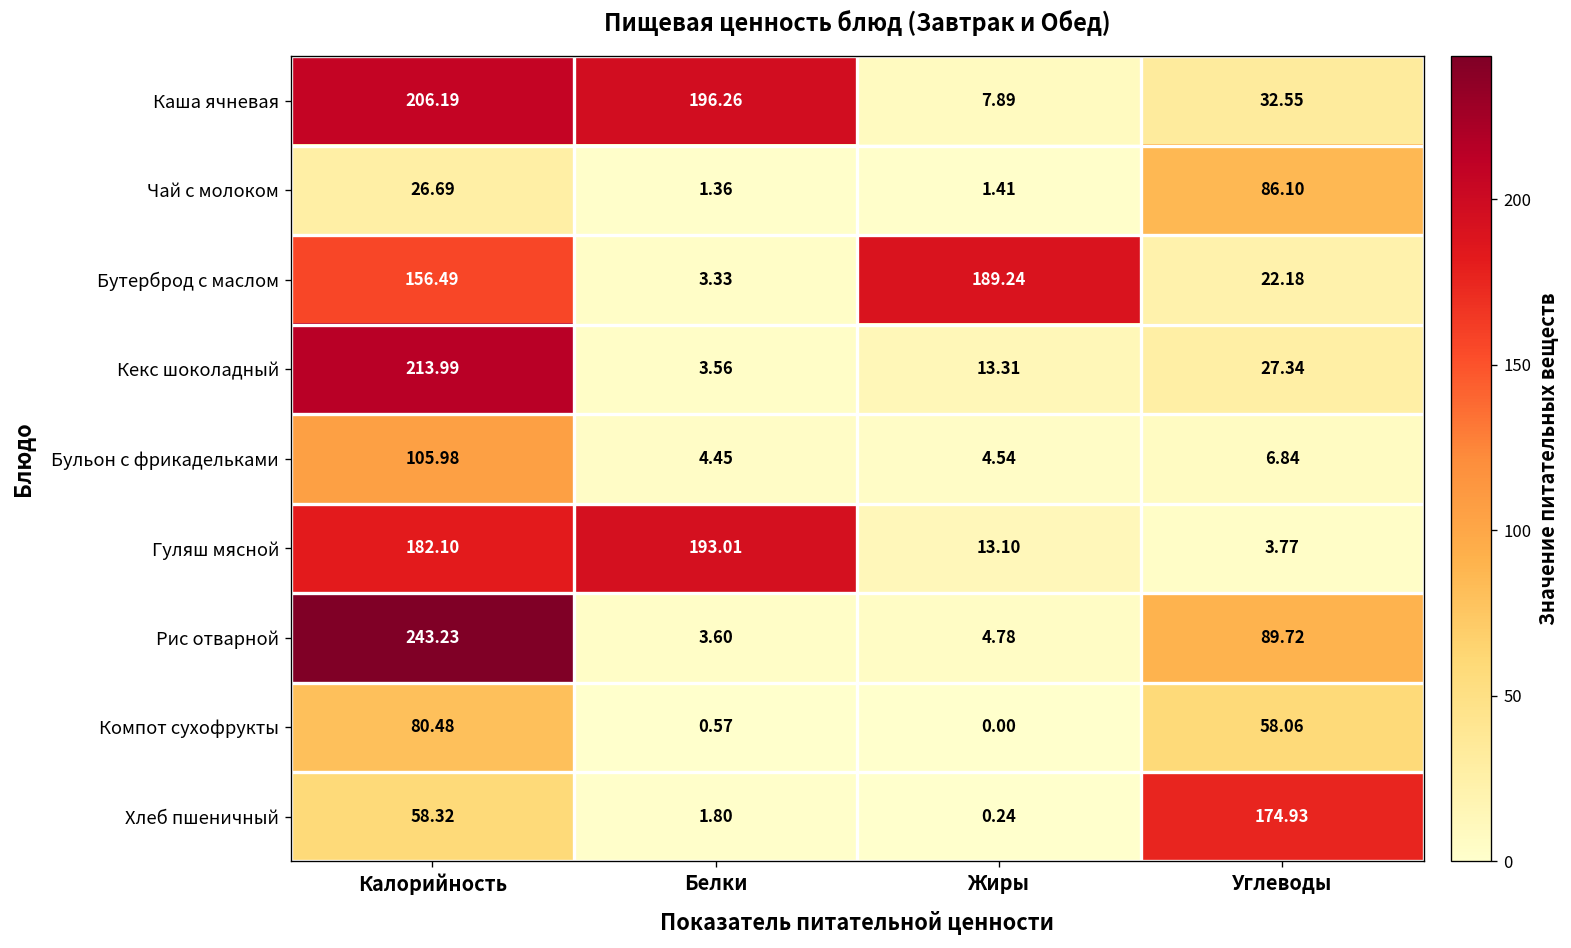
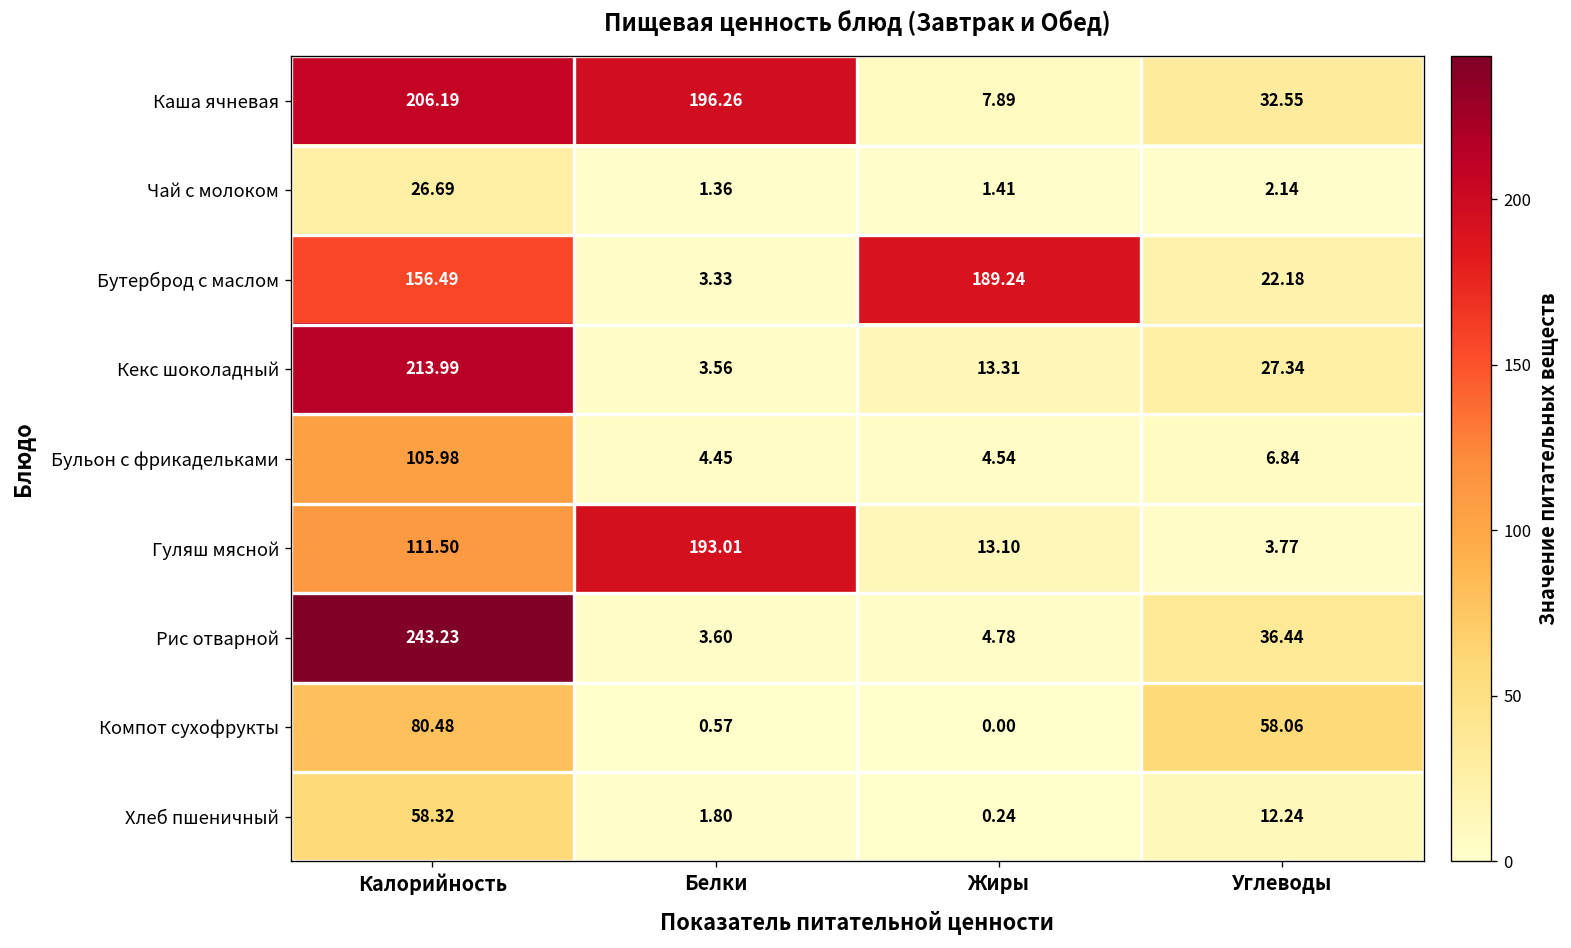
  {
    "Каша ячневая": {
      "Калорийность": 206.19,
      "Белки": 196.26,
      "Жиры": 7.89,
      "Углеводы": 32.55
    },
    "Чай с молоком": {
      "Калорийность": 26.69,
      "Белки": 1.36,
      "Жиры": 1.41,
-     "Углеводы": 86.10
+     "Углеводы": 2.14
    },
    "Бутерброд с маслом": {
      "Калорийность": 156.49,
      "Белки": 3.33,
      "Жиры": 189.24,
      "Углеводы": 22.18
    },
    "Кекс шоколадный": {
      "Калорийность": 213.99,
      "Белки": 3.56,
      "Жиры": 13.31,
      "Углеводы": 27.34
    },
    "Бульон с фрикадельками": {
      "Калорийность": 105.98,
      "Белки": 4.45,
      "Жиры": 4.54,
      "Углеводы": 6.84
    },
    "Гуляш мясной": {
-     "Калорийность": 182.10,
+     "Калорийность": 111.50,
      "Белки": 193.01,
      "Жиры": 13.10,
      "Углеводы": 3.77
    },
    "Рис отварной": {
      "Калорийность": 243.23,
      "Белки": 3.60,
      "Жиры": 4.78,
-     "Углеводы": 89.72
+     "Углеводы": 36.44
    },
    "Компот сухофрукты": {
      "Калорийность": 80.48,
      "Белки": 0.57,
      "Жиры": 0.00,
      "Углеводы": 58.06
    },
    "Хлеб пшеничный": {
      "Калорийность": 58.32,
      "Белки": 1.80,
      "Жиры": 0.24,
-     "Углеводы": 174.93
+     "Углеводы": 12.24
    }
  }
